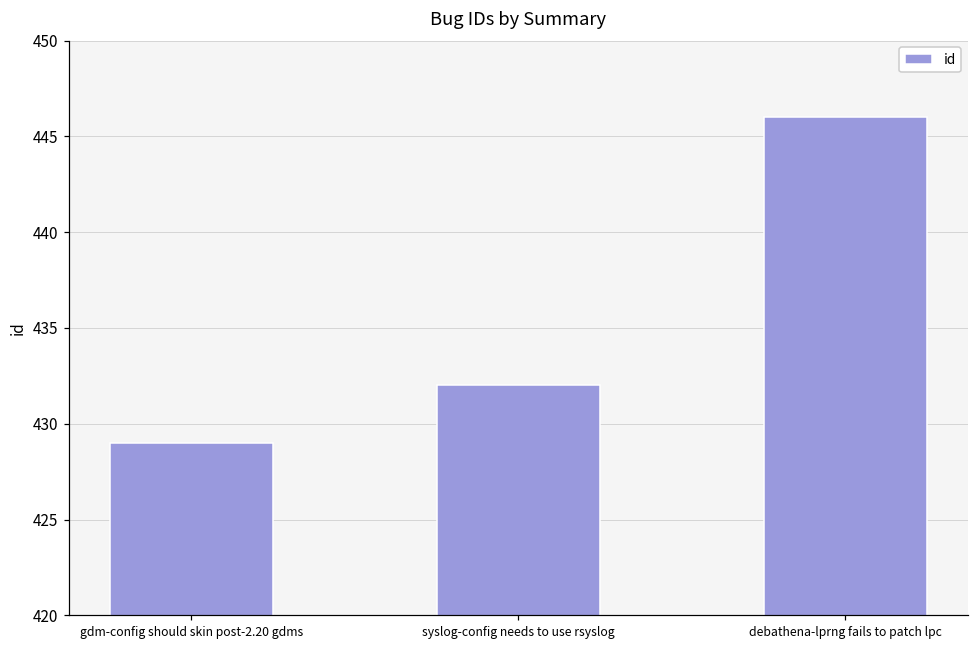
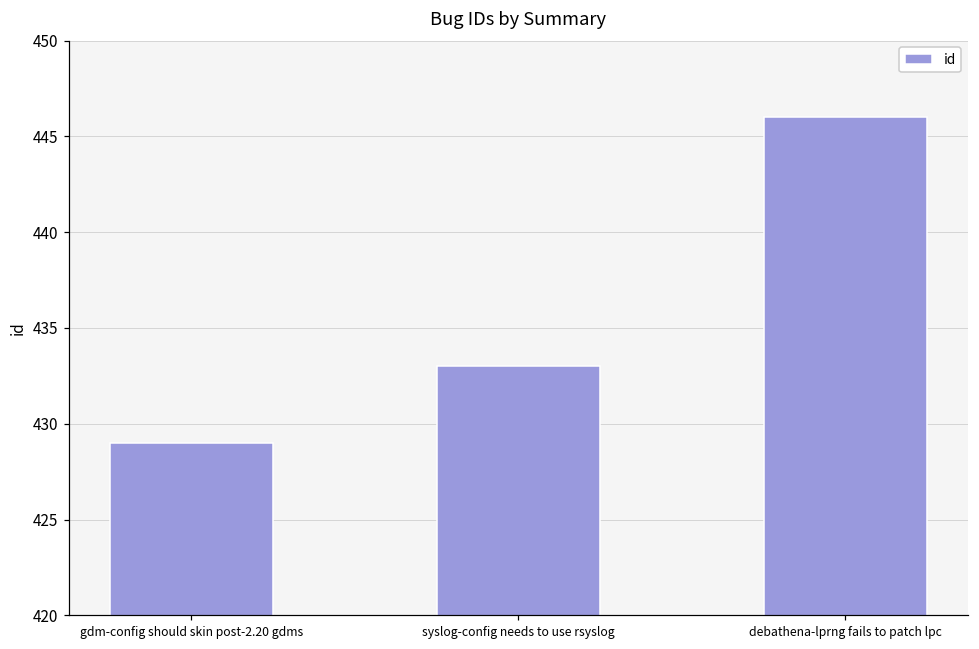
  {
    "gdm-config should skin post-2.20 gdms": 429,
-   "syslog-config needs to use rsyslog": 432,
+   "syslog-config needs to use rsyslog": 433,
    "debathena-lprng fails to patch lpc": 446
  }
